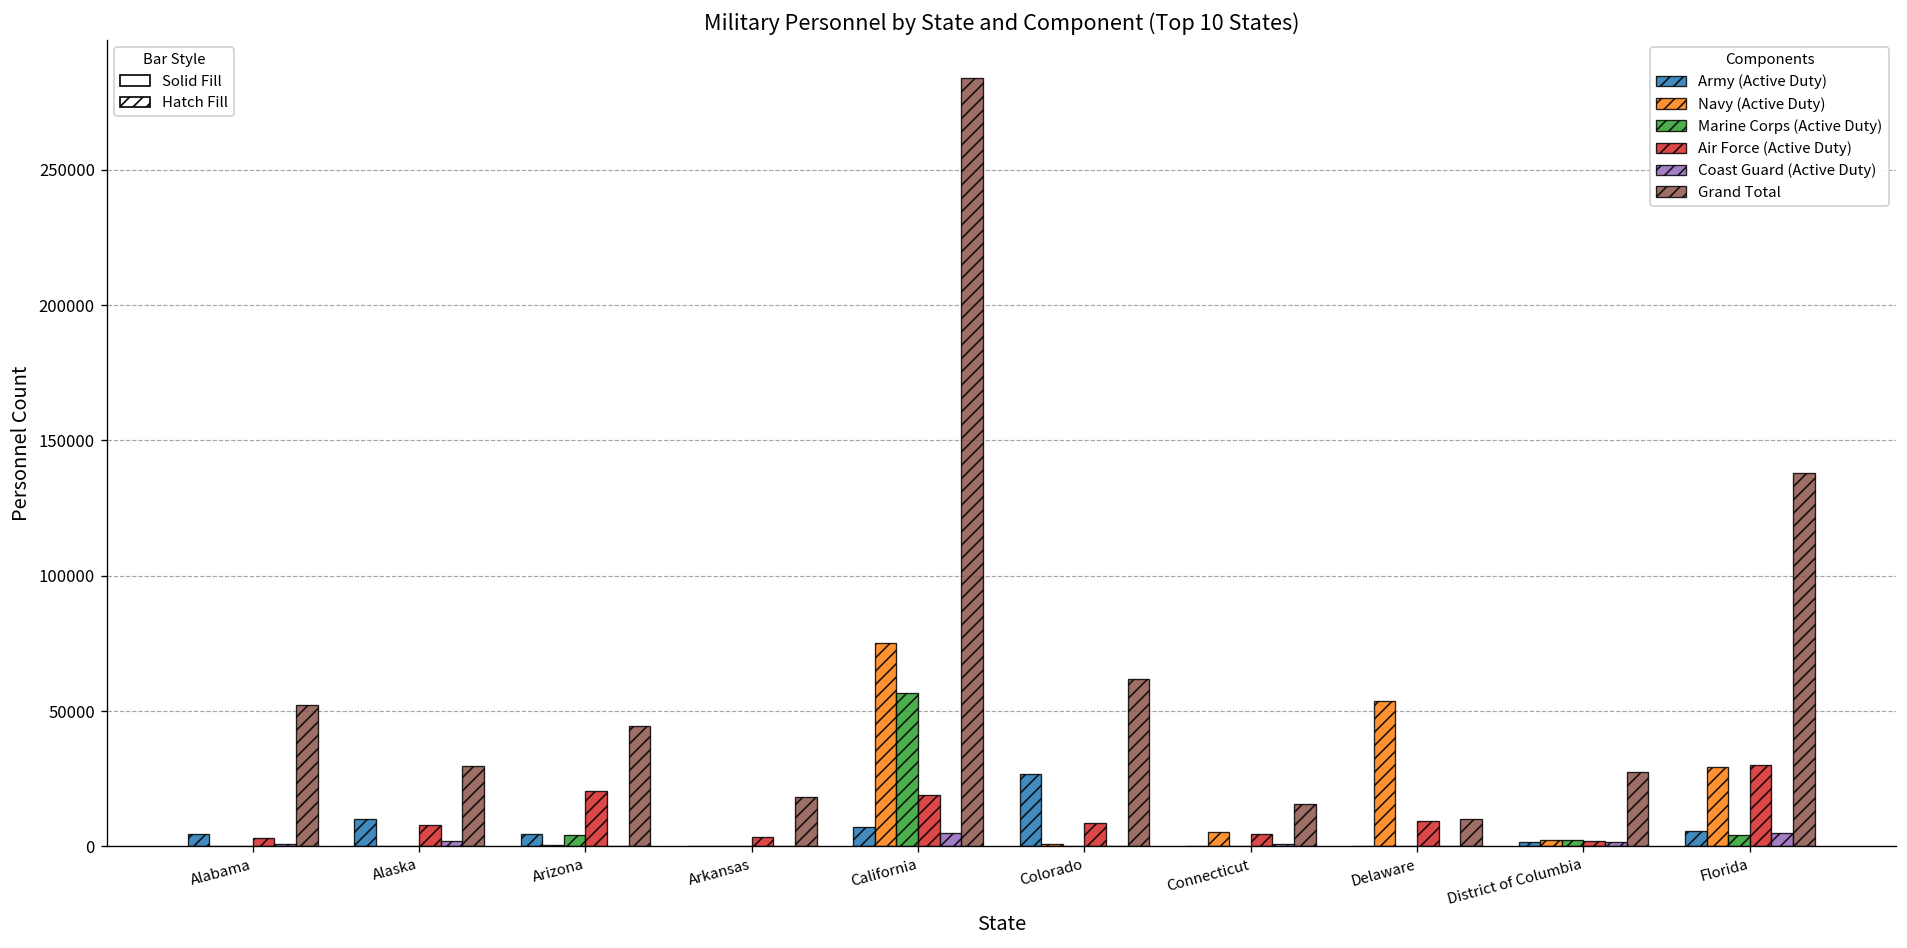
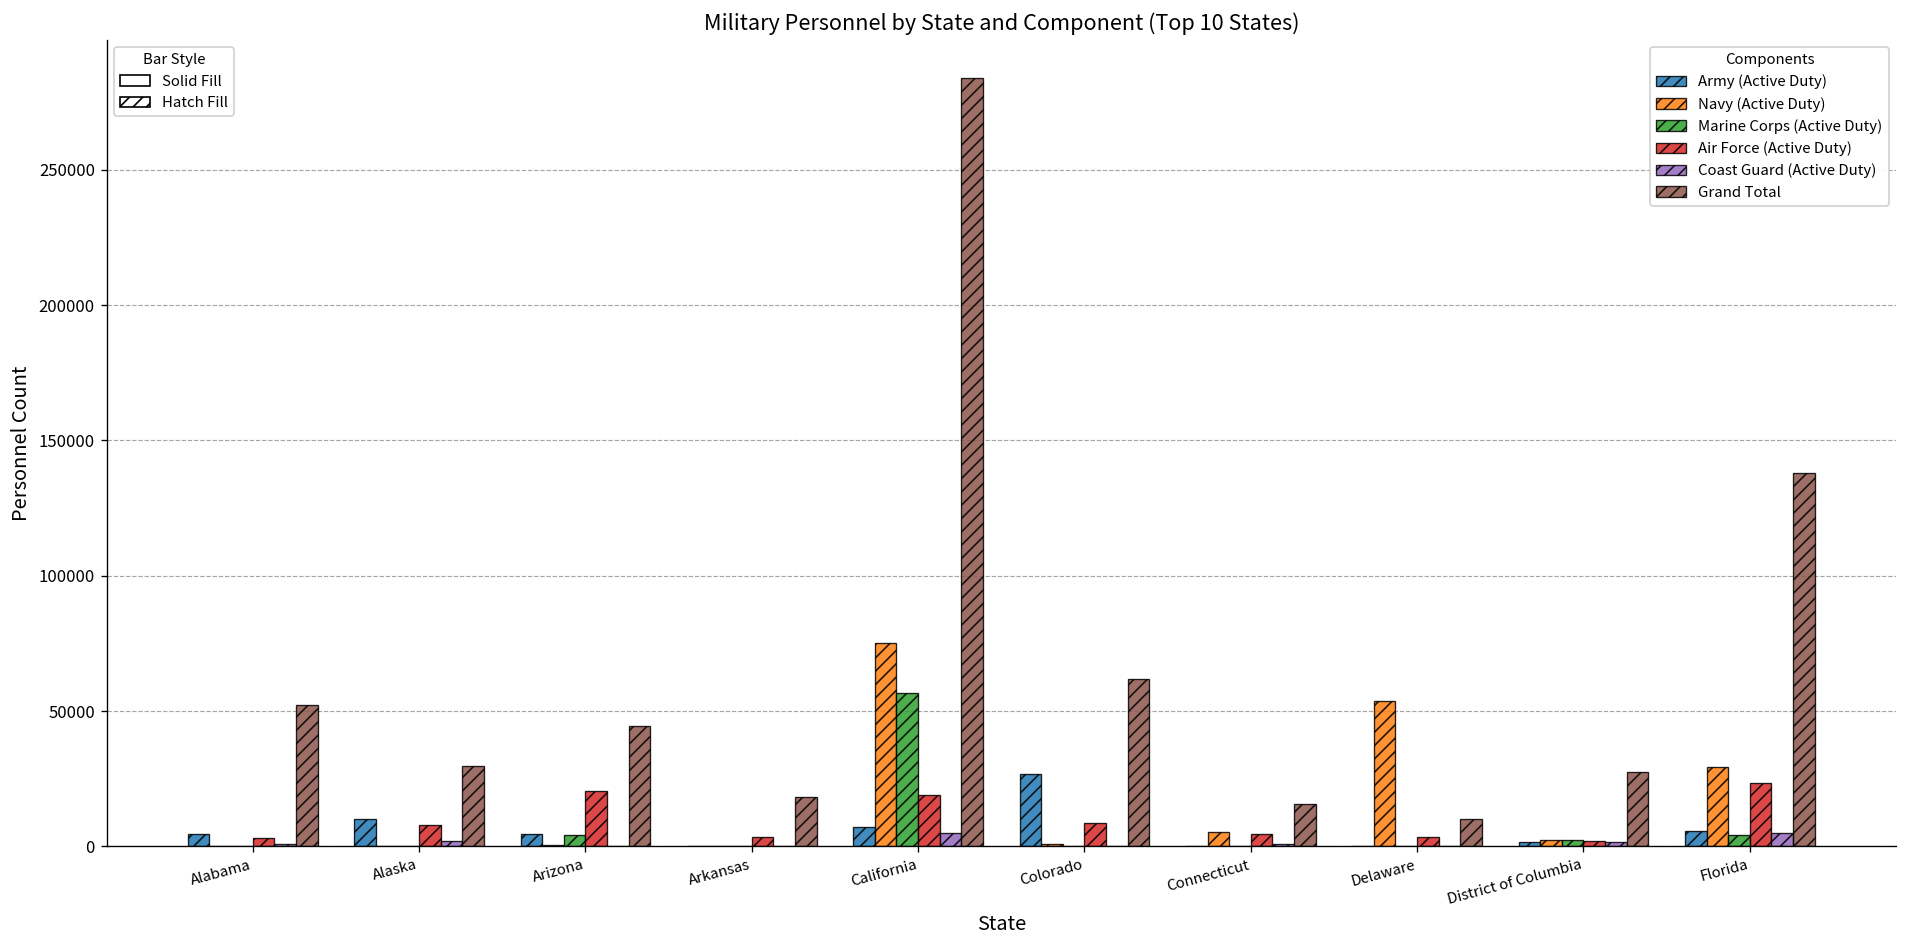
  {
    "Army (Active Duty)": {
      "Alabama": 5000,
      "Alaska": 10000,
      "Arizona": 5000,
      "California": 7000,
      "Colorado": 27000,
      "District of Columbia": 2000,
      "Florida": 6000
    },
    "Navy (Active Duty)": {
      "California": 75000,
      "Connecticut": 5000,
      "Delaware": 54000,
      "District of Columbia": 2000,
      "Florida": 29000
    },
    "Marine Corps (Active Duty)": {
      "Arizona": 4000,
      "California": 57000,
      "District of Columbia": 2000,
      "Florida": 4000
    },
    "Air Force (Active Duty)": {
      "Alabama": 3000,
      "Alaska": 8000,
      "Arizona": 20000,
      "Arkansas": 4000,
      "California": 19000,
      "Colorado": 9000,
      "Connecticut": 5000,
-     "Delaware": 9000,
+     "Delaware": 3000,
      "District of Columbia": 2000,
-     "Florida": 30000
+     "Florida": 23000
    },
    "Coast Guard (Active Duty)": {
      "Alaska": 2000,
      "California": 5000,
      "District of Columbia": 2000,
      "Florida": 5000
    },
    "Grand Total": {
      "Alabama": 52000,
      "Alaska": 30000,
      "Arizona": 45000,
      "Arkansas": 18000,
      "California": 284000,
      "Colorado": 62000,
      "Connecticut": 16000,
      "Delaware": 10000,
      "District of Columbia": 28000,
      "Florida": 138000
    }
  }
